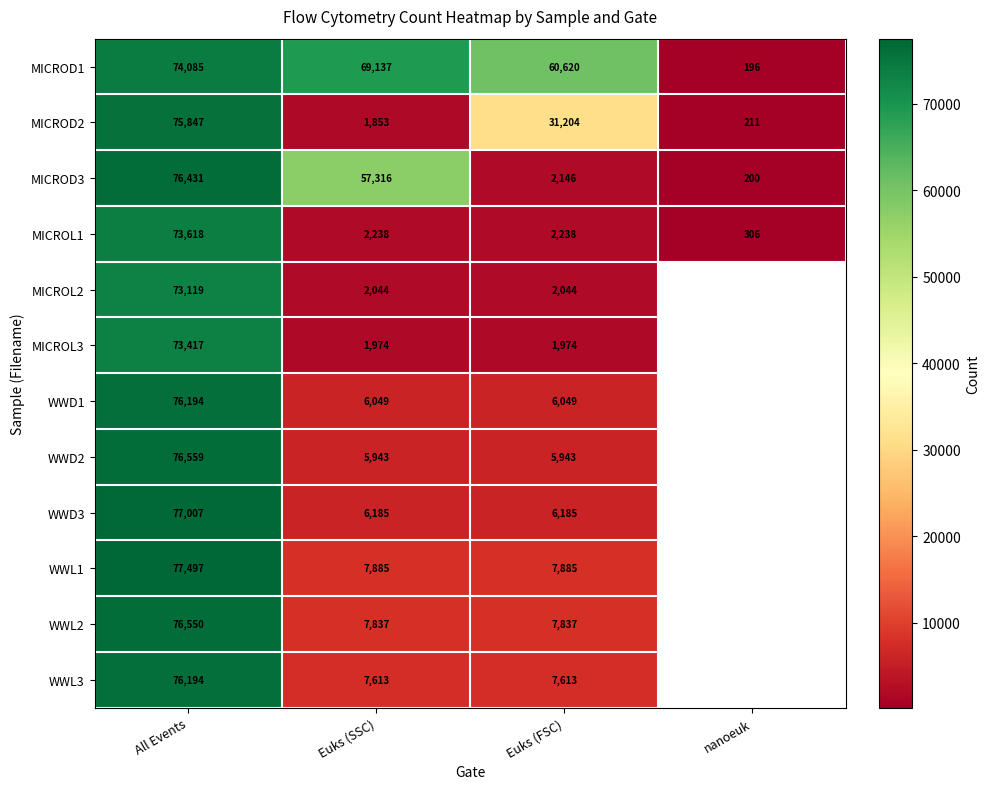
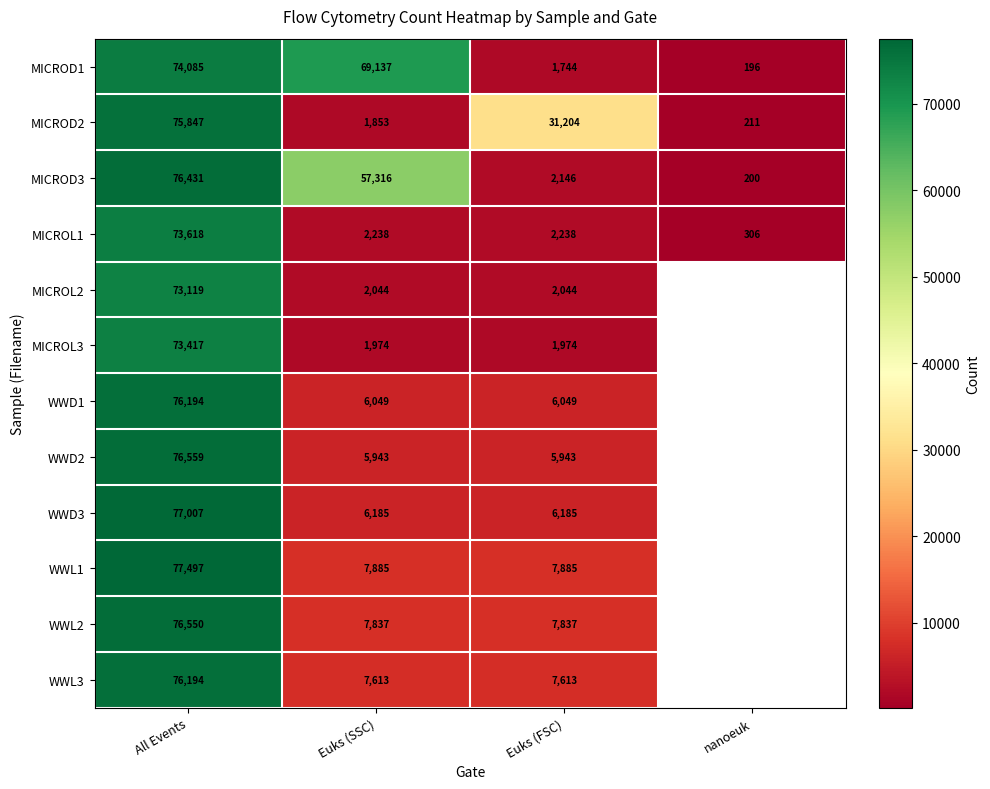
  {
    "MICROD1": {
      "All Events": "74,085",
      "Euks (SSC)": "69,137",
-     "Euks (FSC)": "60,620",
+     "Euks (FSC)": "1,744",
      "nanoeuk": "196"
    },
    "MICROD2": {
      "All Events": "75,847",
      "Euks (SSC)": "1,853",
      "Euks (FSC)": "31,204",
      "nanoeuk": "211"
    },
    "MICROD3": {
      "All Events": "76,431",
      "Euks (SSC)": "57,316",
      "Euks (FSC)": "2,146",
      "nanoeuk": "200"
    },
    "MICROL1": {
      "All Events": "73,618",
      "Euks (SSC)": "2,238",
      "Euks (FSC)": "2,238",
      "nanoeuk": "306"
    },
    "MICROL2": {
      "All Events": "73,119",
      "Euks (SSC)": "2,044",
      "Euks (FSC)": "2,044"
    },
    "MICROL3": {
      "All Events": "73,417",
      "Euks (SSC)": "1,974",
      "Euks (FSC)": "1,974"
    },
    "WWD1": {
      "All Events": "76,194",
      "Euks (SSC)": "6,049",
      "Euks (FSC)": "6,049"
    },
    "WWD2": {
      "All Events": "76,559",
      "Euks (SSC)": "5,943",
      "Euks (FSC)": "5,943"
    },
    "WWD3": {
      "All Events": "77,007",
      "Euks (SSC)": "6,185",
      "Euks (FSC)": "6,185"
    },
    "WWL1": {
      "All Events": "77,497",
      "Euks (SSC)": "7,885",
      "Euks (FSC)": "7,885"
    },
    "WWL2": {
      "All Events": "76,550",
      "Euks (SSC)": "7,837",
      "Euks (FSC)": "7,837"
    },
    "WWL3": {
      "All Events": "76,194",
      "Euks (SSC)": "7,613",
      "Euks (FSC)": "7,613"
    }
  }
